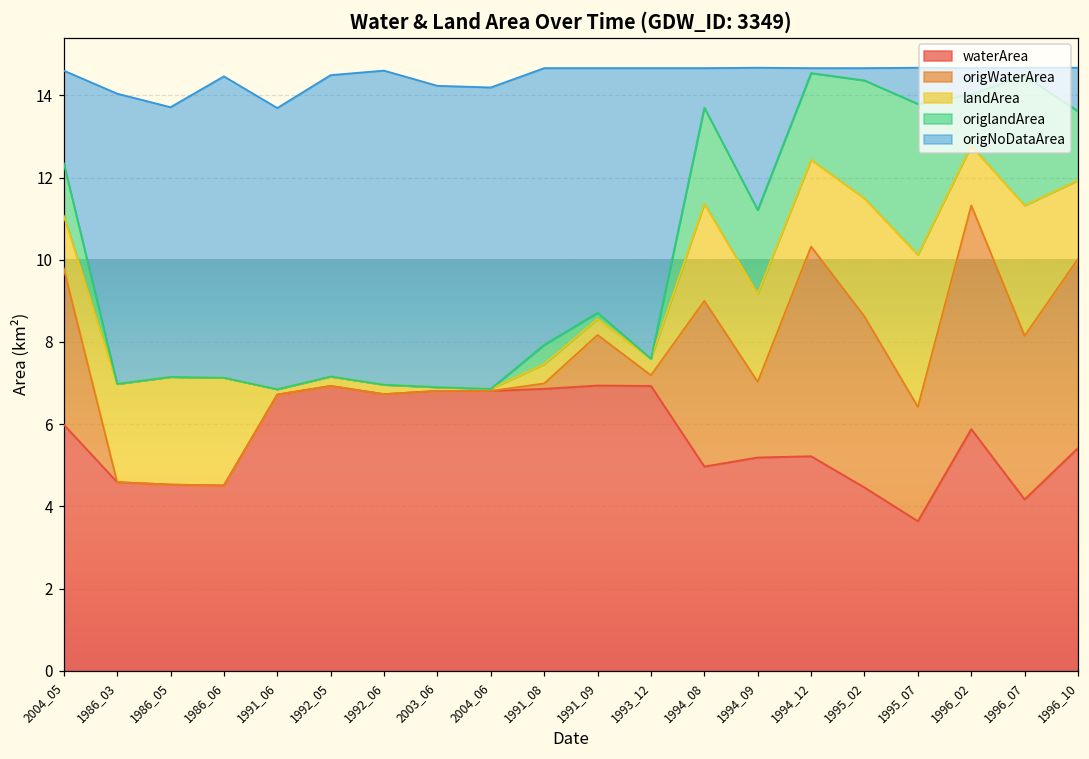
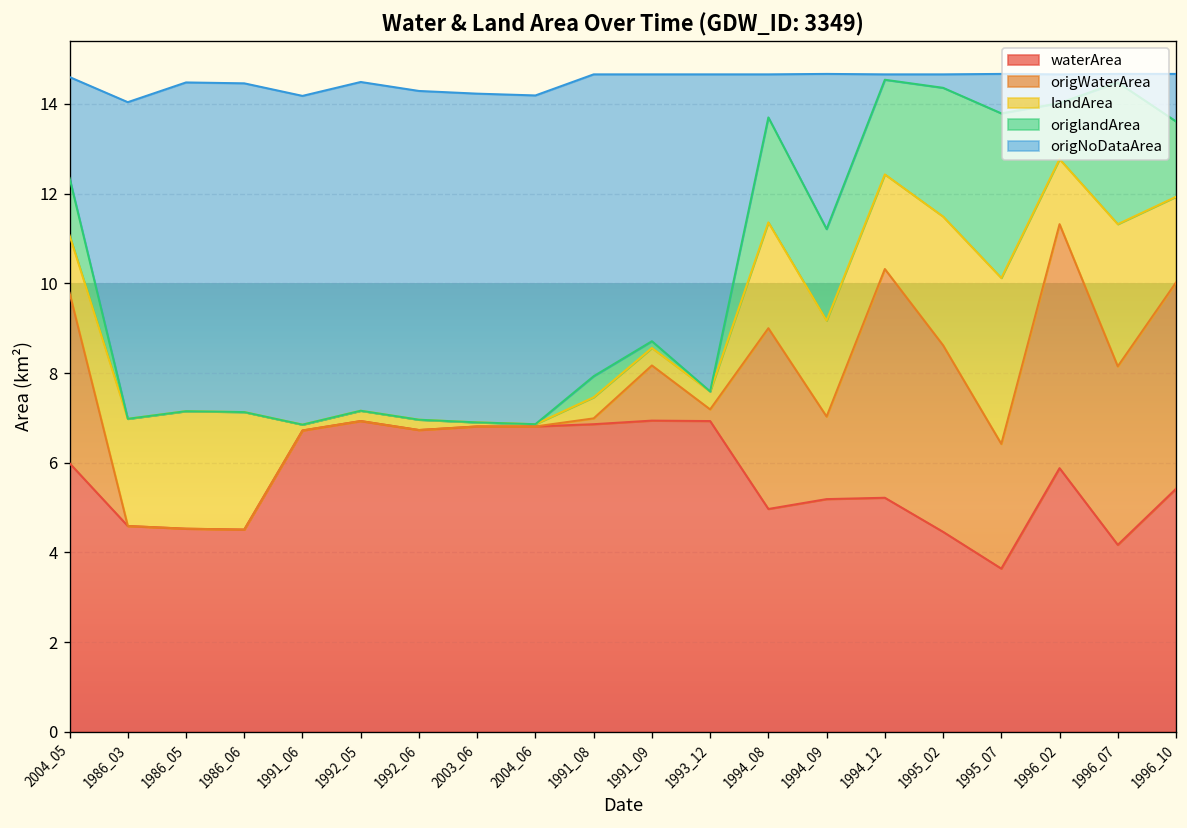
  {
    "landArea": {
      "2004_05": 1.3,
      "1991_08": 0.5,
      "1991_09": 0.4,
      "1994_08": 2.4,
      "1994_09": 2.1,
      "1994_12": 2.1,
      "1995_02": 2.9,
      "1995_07": 3.7,
      "1996_07": 3.2,
      "1996_10": 1.9
    },
    "origlandArea": {
      "2004_05": 1.3,
      "1991_08": 0.5,
      "1991_09": 0.2,
      "1994_08": 2.3,
      "1994_09": 2.0,
      "1994_12": 2.1,
      "1995_02": 2.9,
      "1995_07": 3.7,
      "1996_10": 1.7
    },
    "origNoDataArea": {
      "2004_05": 2.3,
      "1986_03": 7.1,
-     "1986_05": 6.6,
+     "1986_05": 7.3,
      "1986_06": 7.3,
-     "1991_06": 6.8,
+     "1991_06": 7.3,
      "1992_05": 7.3,
-     "1992_06": 7.6,
+     "1992_06": 7.3,
      "2003_06": 7.3,
      "2004_06": 7.3,
      "1991_08": 6.7,
      "1991_09": 5.9,
      "1993_12": 7.1,
      "1994_08": 1.0,
      "1994_09": 3.5,
      "1994_12": 0.1,
      "1995_02": 0.3,
      "1995_07": 0.9,
      "1996_10": 1.1
    }
  }
